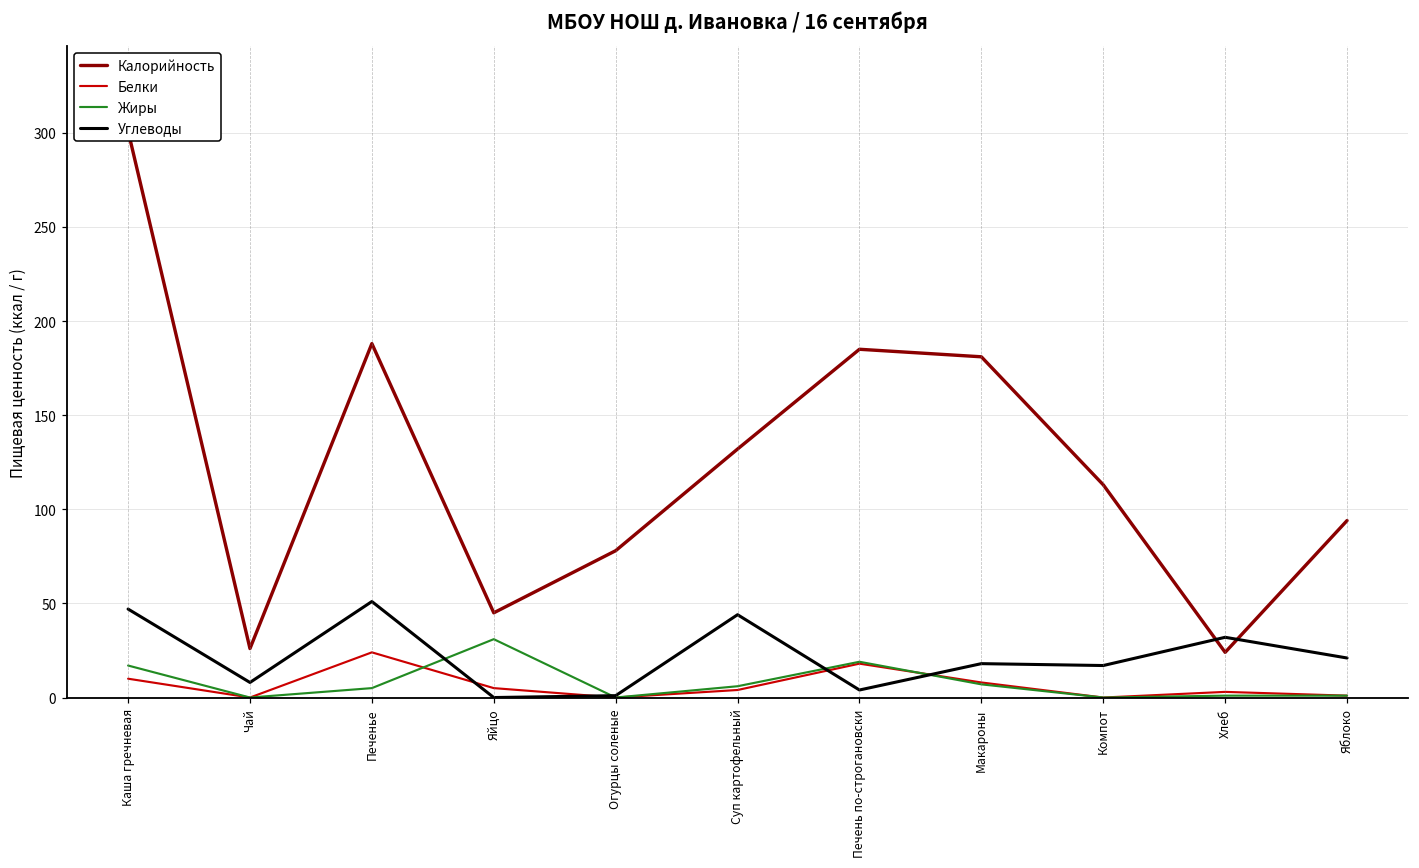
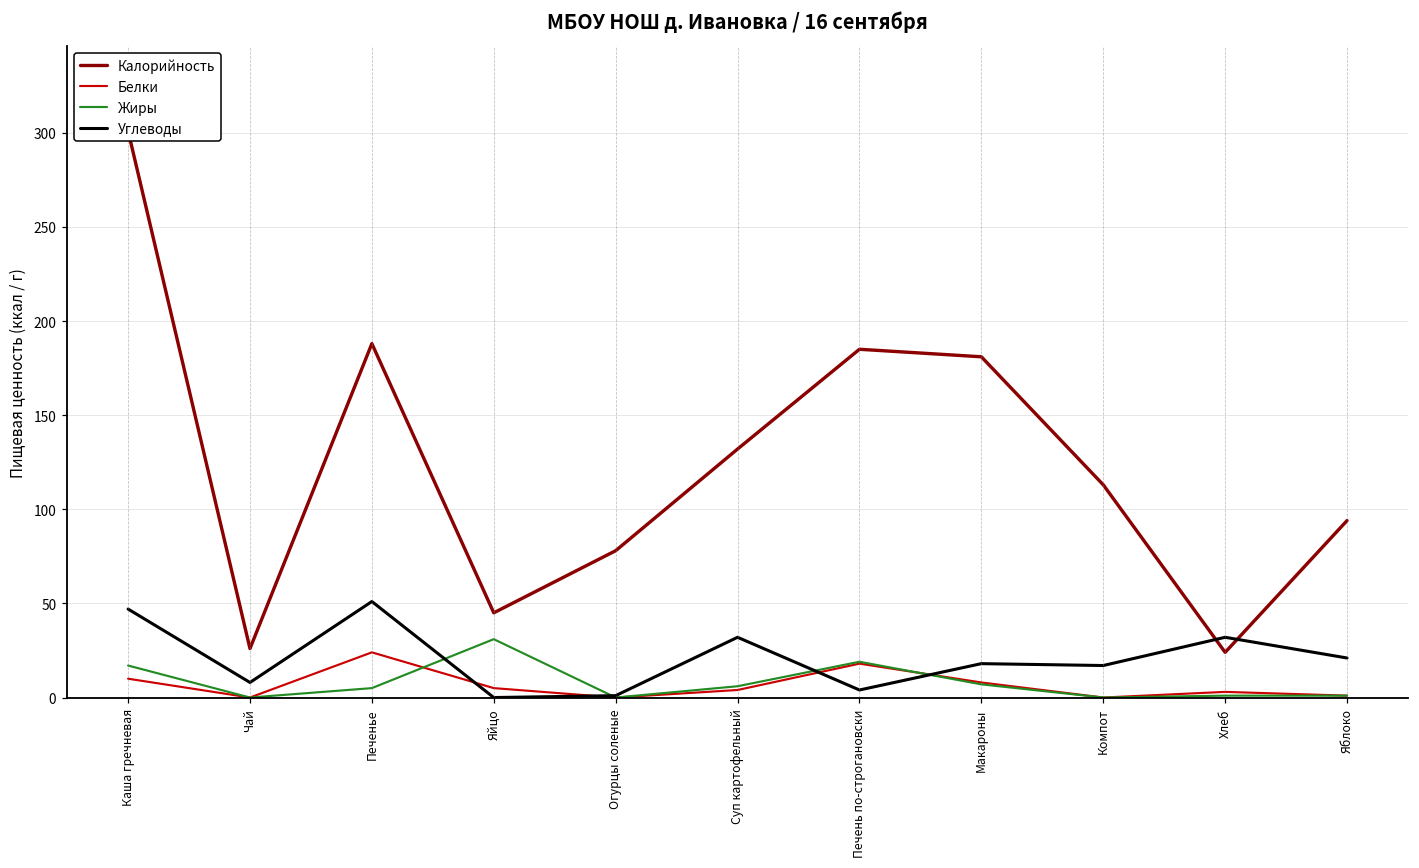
  {
    "Калорийность": {
      "Чай": 26,
      "Печенье": 188,
      "Яйцо": 45,
      "Огурцы соленые": 78,
      "Суп картофельный": 132,
      "Печень по-строгановски": 185,
      "Макароны": 181,
      "Компот": 113,
      "Хлеб": 24,
      "Яблоко": 94
    },
    "Белки": {
      "Каша гречневая": 10,
      "Печенье": 24,
      "Яйцо": 5,
      "Суп картофельный": 4,
      "Хлеб": 3
    },
    "Жиры": {
      "Каша гречневая": 17,
      "Печенье": 5,
      "Яйцо": 31,
      "Суп картофельный": 6,
      "Хлеб": 1
    },
    "Углеводы": {
      "Каша гречневая": 47,
      "Чай": 8,
      "Печенье": 51,
      "Яйцо": 0,
-     "Суп картофельный": 44,
+     "Суп картофельный": 32,
      "Печень по-строгановски": 4,
      "Макароны": 18,
      "Компот": 17,
      "Хлеб": 32,
      "Яблоко": 21
    }
  }
